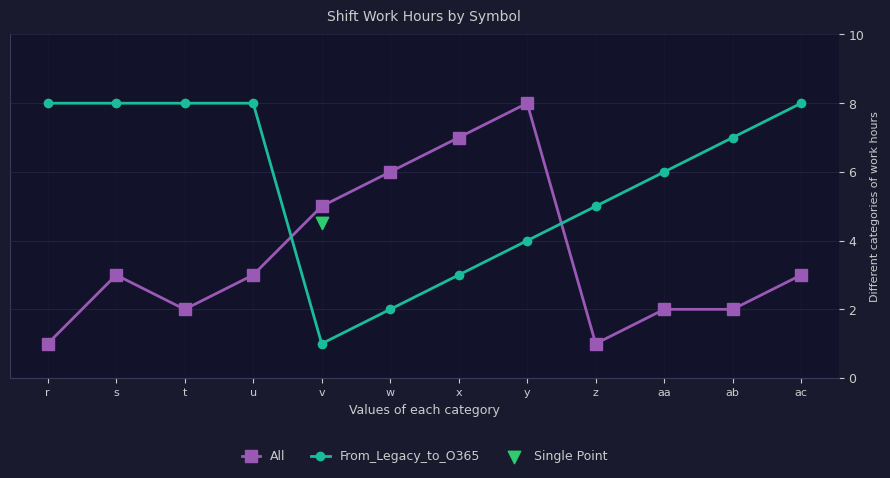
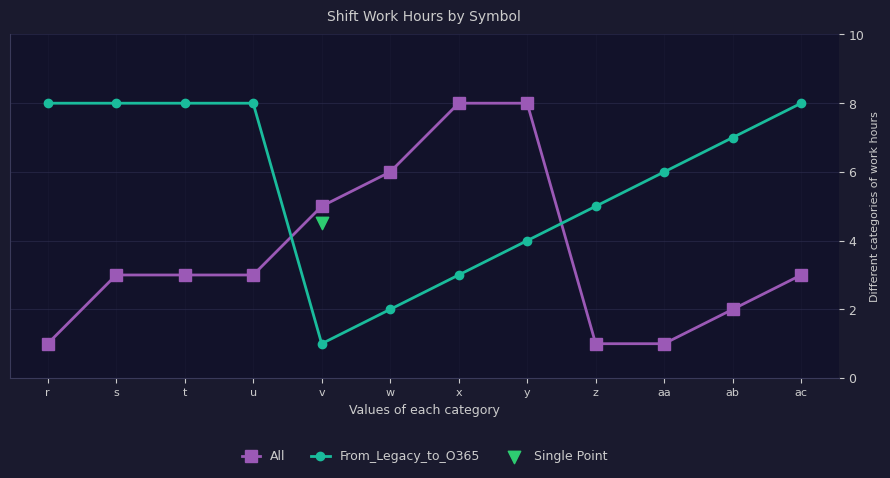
  {
    "All": {
      "r": 1,
      "s": 3,
-     "t": 2,
+     "t": 3,
      "u": 3,
      "v": 5,
      "w": 6,
-     "x": 7,
+     "x": 8,
      "y": 8,
      "z": 1,
-     "aa": 2,
+     "aa": 1,
      "ab": 2,
      "ac": 3
    }
  }
